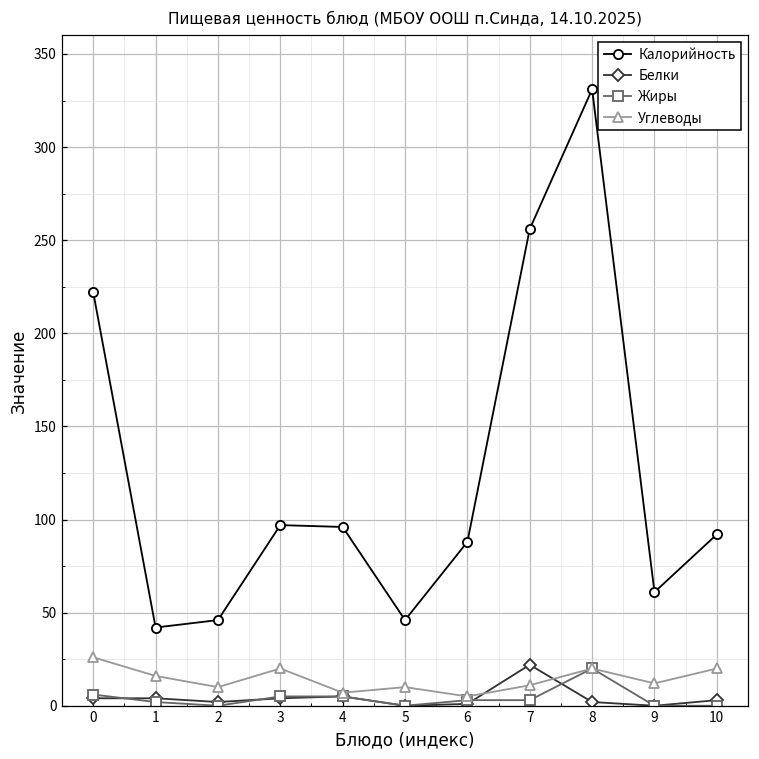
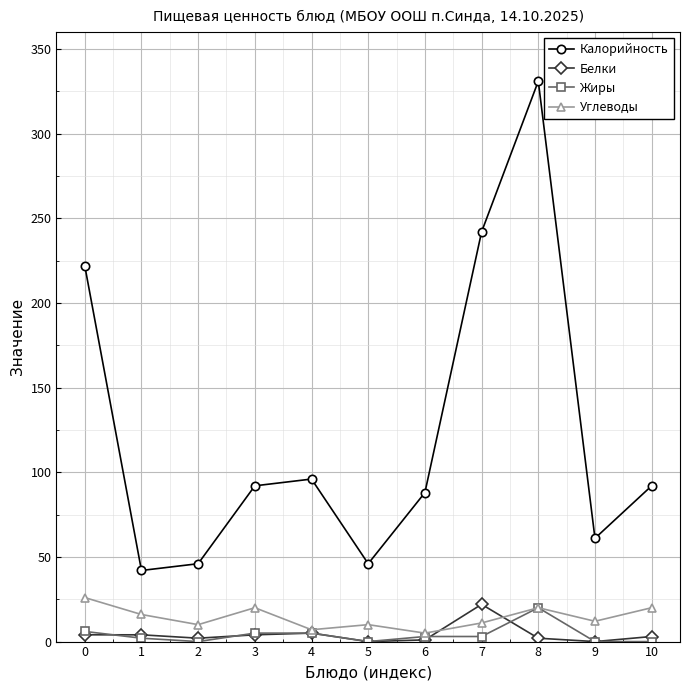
  {
    "Калорийность": {
      "0": 222,
      "1": 42,
      "2": 46,
-     "3": 97,
+     "3": 92,
      "4": 96,
      "5": 46,
      "6": 88,
-     "7": 256,
+     "7": 242,
      "8": 331,
      "9": 61,
      "10": 92
    },
    "Белки": {
      "0": 4,
      "1": 4,
      "2": 2,
      "6": 1,
      "7": 22,
      "8": 2,
      "10": 3
    },
    "Жиры": {
      "0": 6,
      "1": 2,
      "2": 0,
      "6": 3,
      "7": 3,
      "10": 0
    },
    "Углеводы": {
      "0": 26,
      "1": 16,
      "2": 10,
      "3": 20,
      "4": 7,
      "5": 10,
      "6": 5,
      "7": 11,
      "9": 12,
      "10": 20
    }
  }
